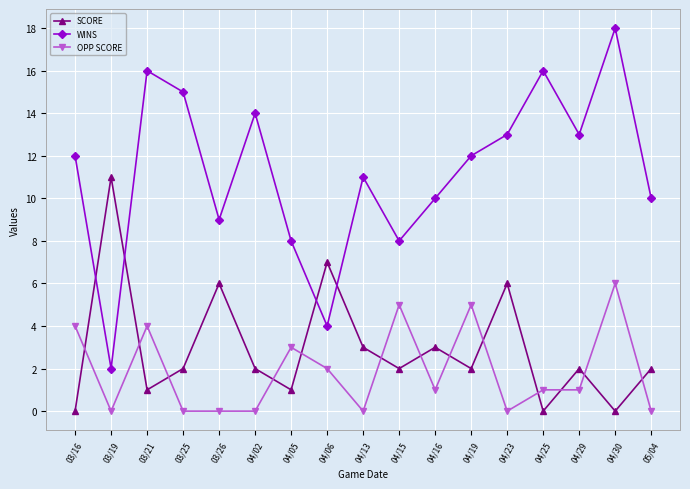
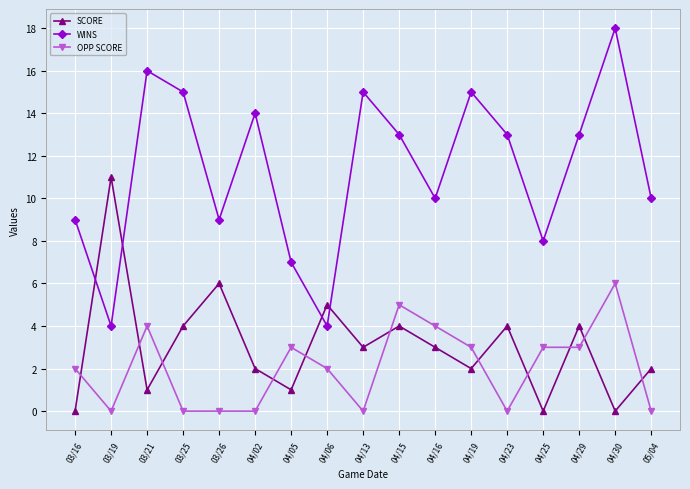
  {
    "SCORE": {
      "03/16": 0,
      "03/19": 11,
      "03/21": 1,
-     "03/25": 2,
+     "03/25": 4,
      "03/26": 6,
      "04/02": 2,
      "04/05": 1,
-     "04/06": 7,
+     "04/06": 5,
      "04/13": 3,
-     "04/15": 2,
+     "04/15": 4,
      "04/16": 3,
      "04/19": 2,
-     "04/23": 6,
+     "04/23": 4,
      "04/25": 0,
-     "04/29": 2,
+     "04/29": 4,
      "04/30": 0,
      "05/04": 2
    },
    "WINS": {
-     "03/16": 12,
-     "03/19": 2,
+     "03/16": 9,
+     "03/19": 4,
      "03/21": 16,
      "03/25": 15,
      "03/26": 9,
      "04/02": 14,
-     "04/05": 8,
+     "04/05": 7,
      "04/06": 4,
-     "04/13": 11,
-     "04/15": 8,
+     "04/13": 15,
+     "04/15": 13,
      "04/16": 10,
-     "04/19": 12,
+     "04/19": 15,
      "04/23": 13,
-     "04/25": 16,
+     "04/25": 8,
      "04/29": 13,
      "04/30": 18,
      "05/04": 10
    },
    "OPP SCORE": {
-     "03/16": 4,
+     "03/16": 2,
      "03/19": 0,
      "03/21": 4,
      "03/25": 0,
      "03/26": 0,
      "04/02": 0,
      "04/05": 3,
      "04/06": 2,
      "04/13": 0,
      "04/15": 5,
-     "04/16": 1,
-     "04/19": 5,
+     "04/16": 4,
+     "04/19": 3,
      "04/23": 0,
-     "04/25": 1,
-     "04/29": 1,
+     "04/25": 3,
+     "04/29": 3,
      "04/30": 6,
      "05/04": 0
    }
  }
